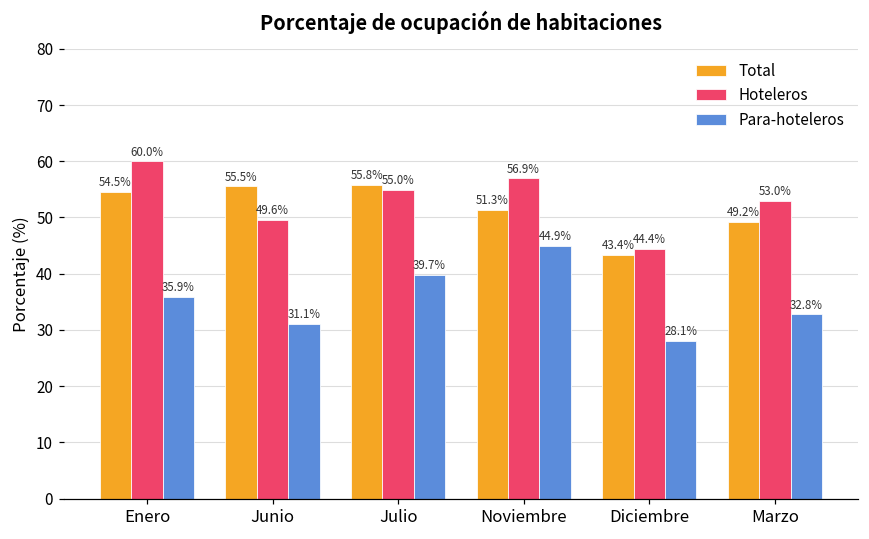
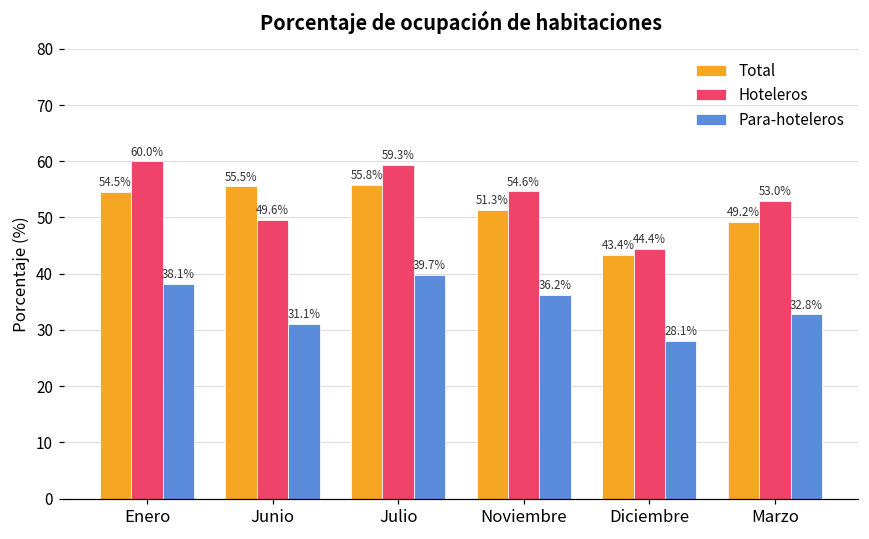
  {
    "Total": {
      "Enero": "54.5%",
      "Junio": "55.5%",
      "Julio": "55.8%",
      "Noviembre": "51.3%",
      "Diciembre": "43.4%",
      "Marzo": "49.2%"
    },
    "Hoteleros": {
      "Enero": "60.0%",
      "Junio": "49.6%",
-     "Julio": "55.0%",
-     "Noviembre": "56.9%",
+     "Julio": "59.3%",
+     "Noviembre": "54.6%",
      "Diciembre": "44.4%",
      "Marzo": "53.0%"
    },
    "Para-hoteleros": {
-     "Enero": "35.9%",
+     "Enero": "38.1%",
      "Junio": "31.1%",
      "Julio": "39.7%",
-     "Noviembre": "44.9%",
+     "Noviembre": "36.2%",
      "Diciembre": "28.1%",
      "Marzo": "32.8%"
    }
  }
